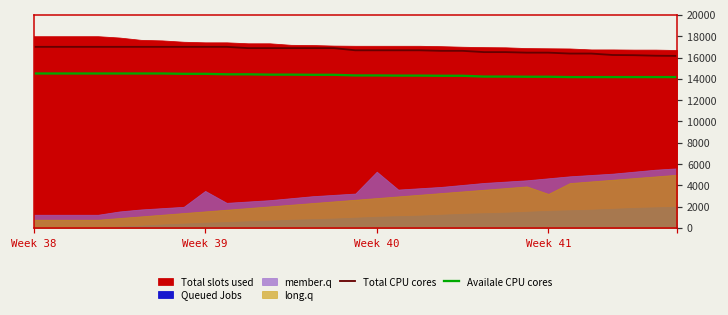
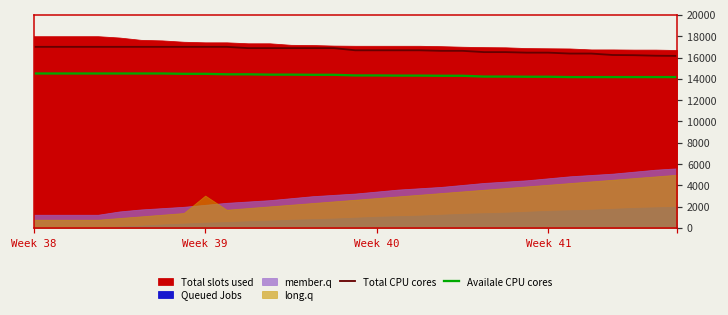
  {
    "Total CPU cores": {
      "Week 38": 17000,
      "Week 39": 17000,
      "Week 40": 17000,
      "Week 41": 16000
    },
    "Total slots used": {
      "Week 38": 18000,
      "Week 39": 17000,
      "Week 40": 17000,
      "Week 41": 17000
    },
    "Availale CPU cores": {
      "Week 38": 15000,
      "Week 39": 14000,
      "Week 40": 14000,
      "Week 41": 14000
    },
    "Queued Jobs": {
      "Week 38": 0,
      "Week 39": 1000,
      "Week 40": 1000,
      "Week 41": 2000
    },
    "member.q": {
      "Week 38": 1000,
-     "Week 39": 3000,
-     "Week 40": 5000,
+     "Week 39": 2000,
+     "Week 40": 3000,
      "Week 41": 5000
    },
    "long.q": {
      "Week 38": 1000,
-     "Week 39": 2000,
+     "Week 39": 3000,
      "Week 40": 3000,
-     "Week 41": 3000
+     "Week 41": 4000
    }
  }
